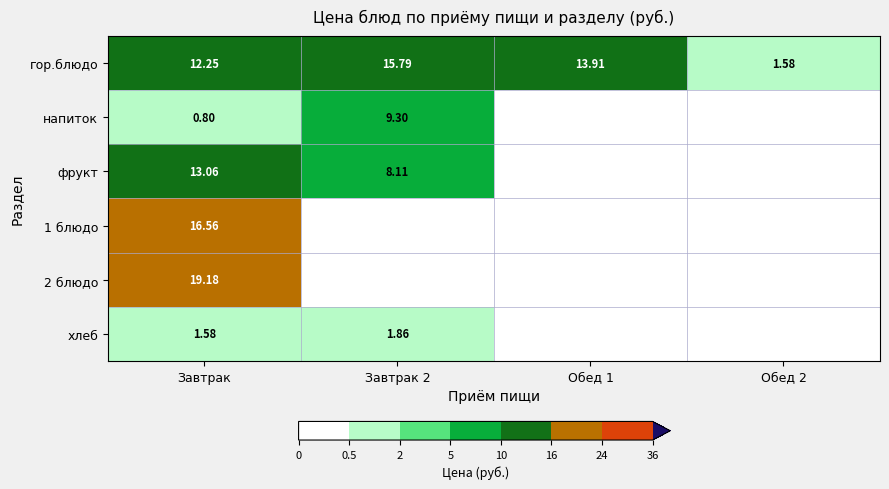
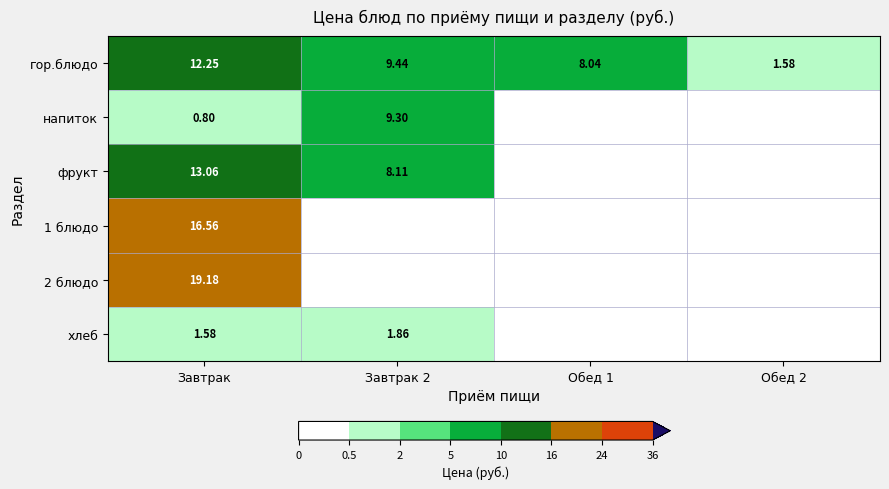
  {
    "гор.блюдо": {
      "Завтрак": 12.25,
-     "Завтрак 2": 15.79,
-     "Обед 1": 13.91,
+     "Завтрак 2": 9.44,
+     "Обед 1": 8.04,
      "Обед 2": 1.58
    },
    "напиток": {
      "Завтрак": 0.80,
      "Завтрак 2": 9.30
    },
    "фрукт": {
      "Завтрак": 13.06,
      "Завтрак 2": 8.11
    },
    "1 блюдо": {
      "Завтрак": 16.56
    },
    "2 блюдо": {
      "Завтрак": 19.18
    },
    "хлеб": {
      "Завтрак": 1.58,
      "Завтрак 2": 1.86
    }
  }
